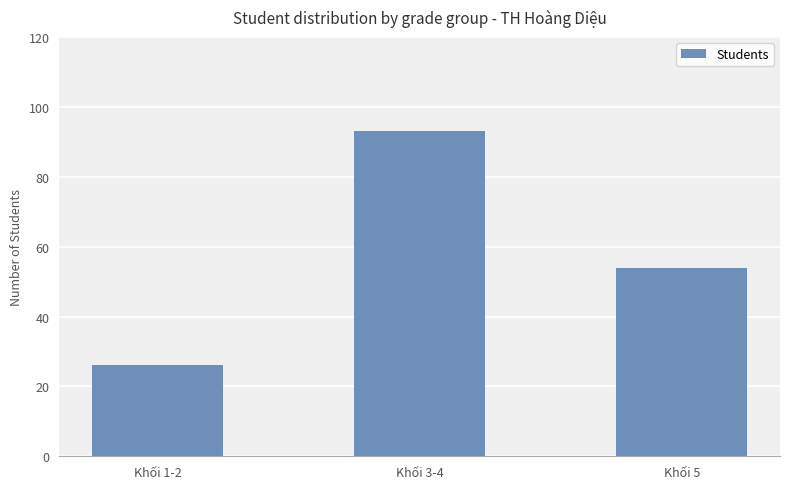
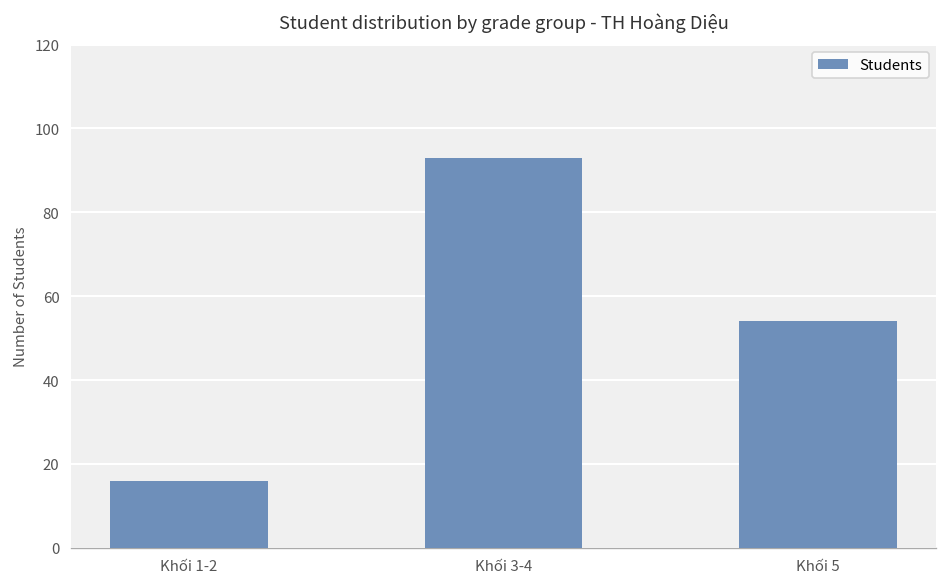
  {
-   "Khối 1-2": 26,
+   "Khối 1-2": 16,
    "Khối 3-4": 93,
    "Khối 5": 54
  }
